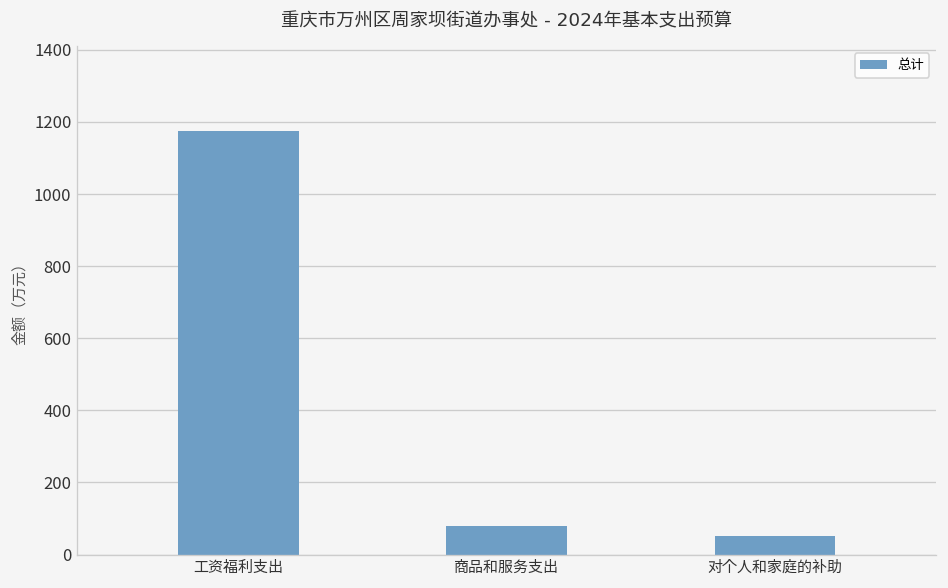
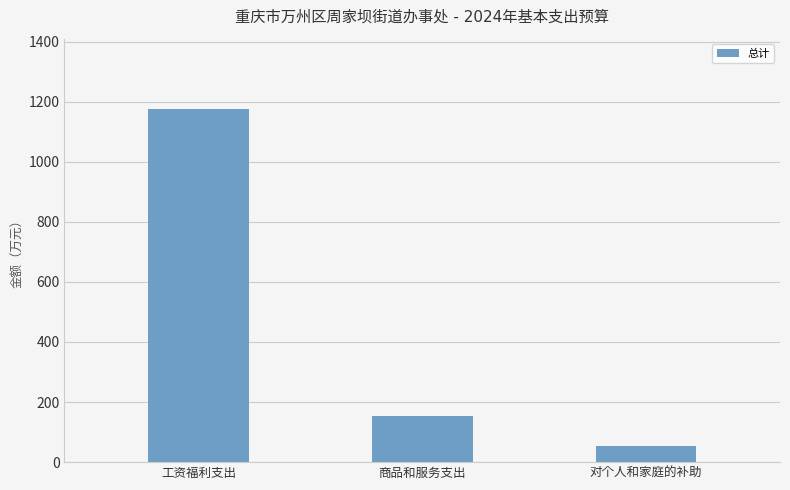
  {
    "工资福利支出": 1170,
-   "商品和服务支出": 80,
+   "商品和服务支出": 150,
    "对个人和家庭的补助": 50
  }
